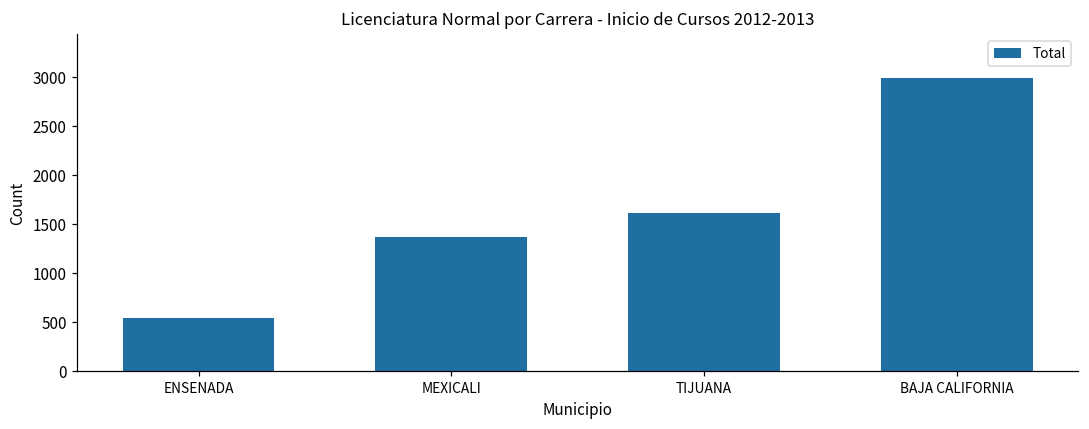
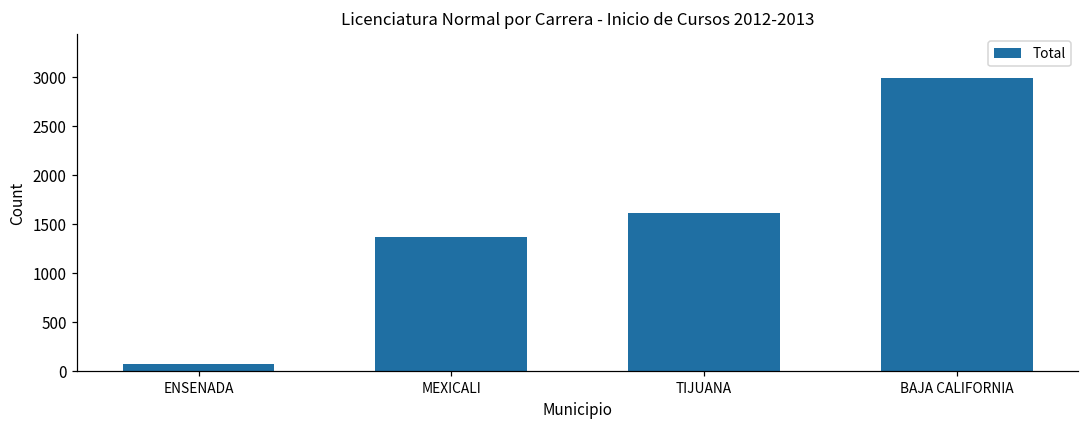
  {
-   "ENSENADA": 500,
+   "ENSENADA": 100,
    "MEXICALI": 1400,
    "TIJUANA": 1600,
    "BAJA CALIFORNIA": 3000
  }
